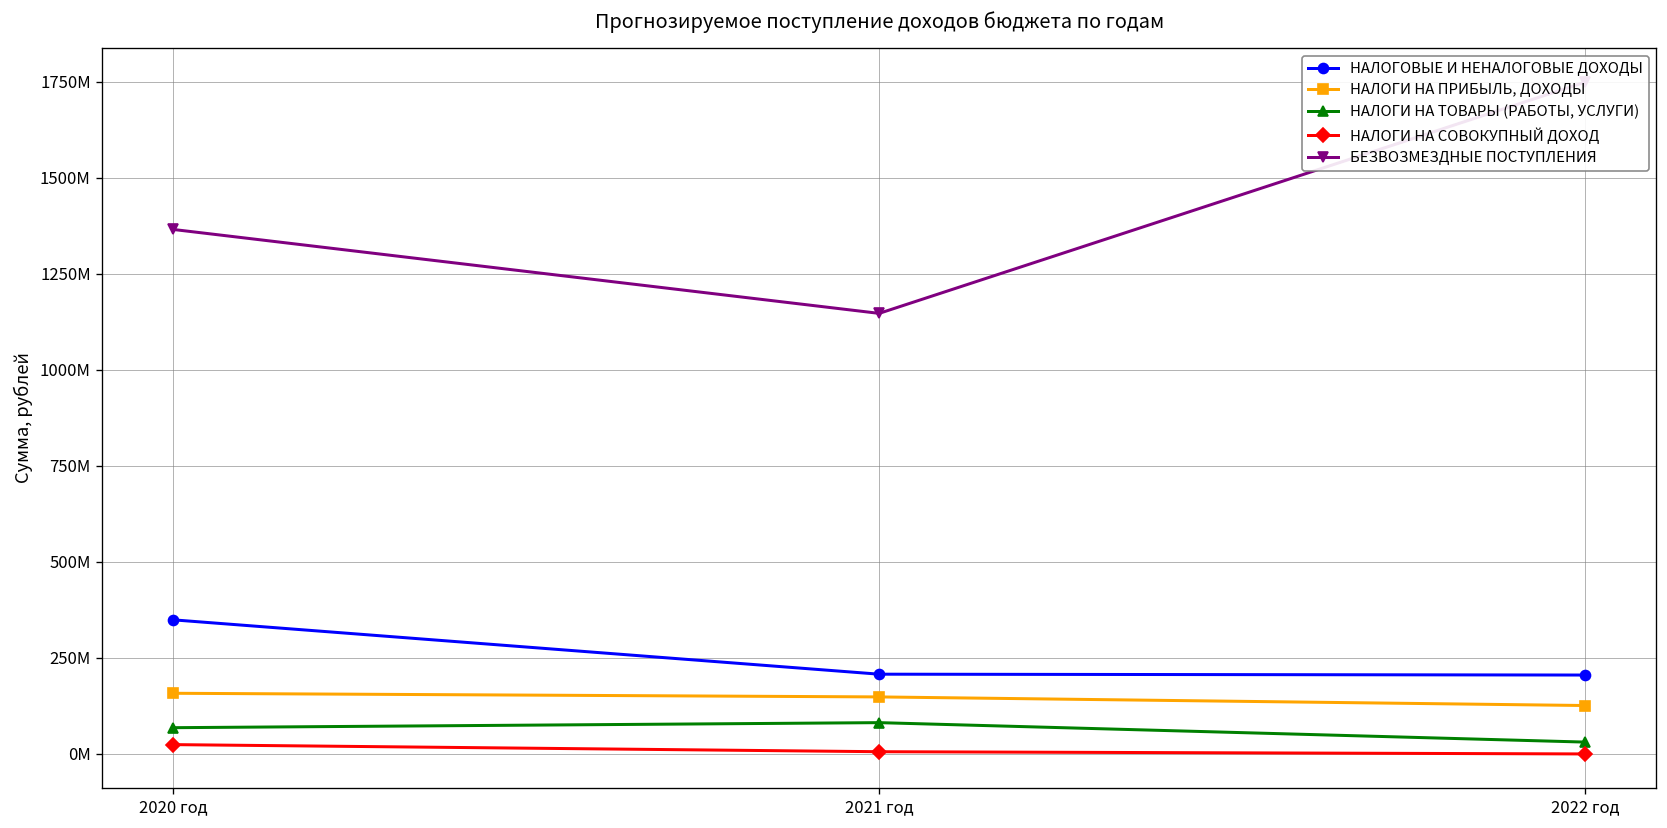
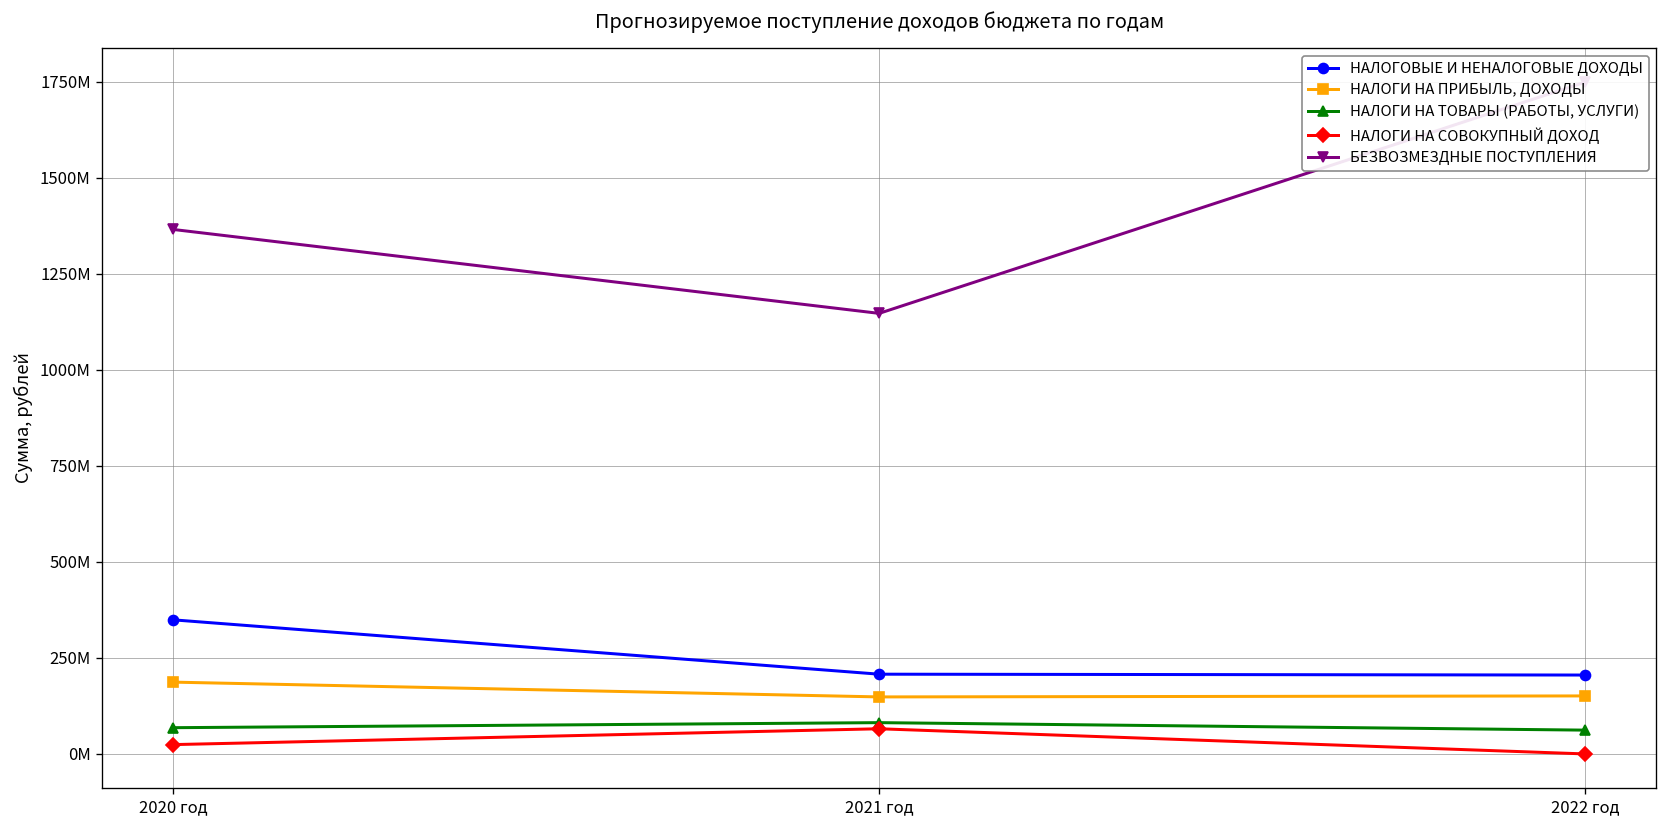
  {
    "НАЛОГОВЫЕ И НЕНАЛОГОВЫЕ ДОХОДЫ": {
      "2020 год": 350000000,
      "2021 год": 210000000,
      "2022 год": 210000000
    },
    "НАЛОГИ НА ПРИБЫЛЬ, ДОХОДЫ": {
-     "2020 год": 160000000,
+     "2020 год": 190000000,
      "2021 год": 150000000,
-     "2022 год": 130000000
+     "2022 год": 150000000
    },
    "НАЛОГИ НА ТОВАРЫ (РАБОТЫ, УСЛУГИ)": {
      "2020 год": 70000000,
      "2021 год": 80000000,
-     "2022 год": 30000000
+     "2022 год": 60000000
    },
    "НАЛОГИ НА СОВОКУПНЫЙ ДОХОД": {
      "2020 год": 20000000,
-     "2021 год": 10000000,
+     "2021 год": 70000000,
      "2022 год": 0
    },
    "БЕЗВОЗМЕЗДНЫЕ ПОСТУПЛЕНИЯ": {
      "2020 год": 1370000000,
      "2021 год": 1150000000
    }
  }
